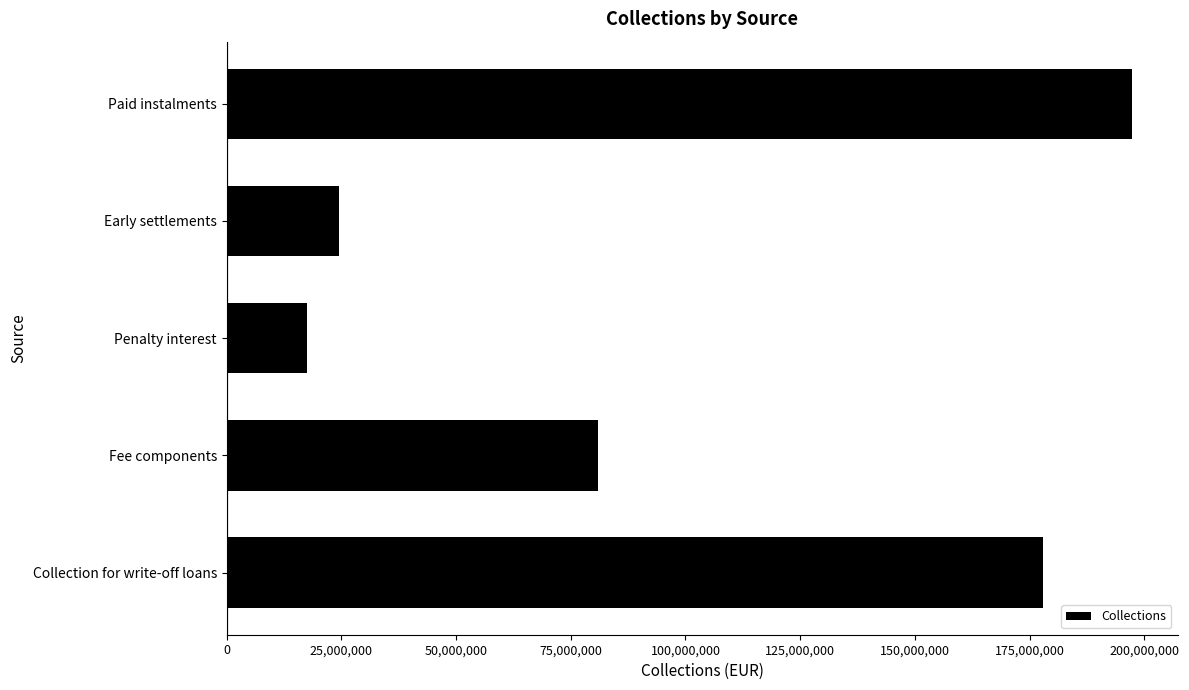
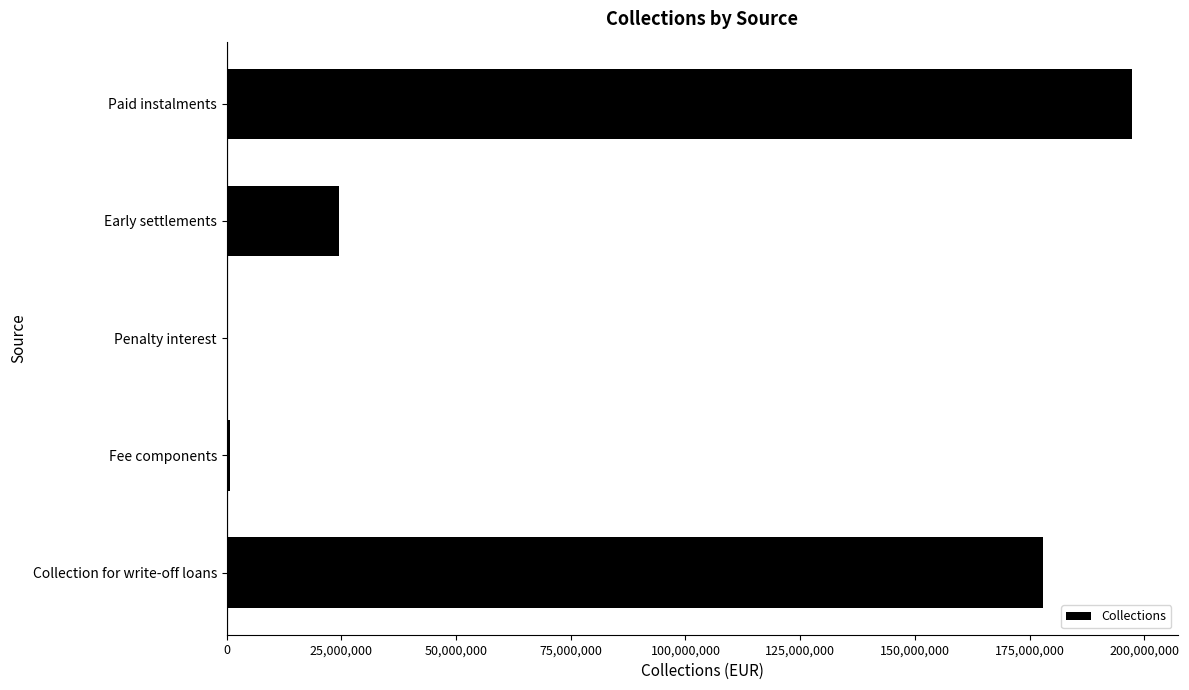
  {
    "Paid instalments": "197,000,000",
    "Early settlements": "25,000,000",
-   "Penalty interest": "18,000,000",
-   "Fee components": "81,000,000",
+   "Penalty interest": "0",
+   "Fee components": "1,000,000",
    "Collection for write-off loans": "178,000,000"
  }
